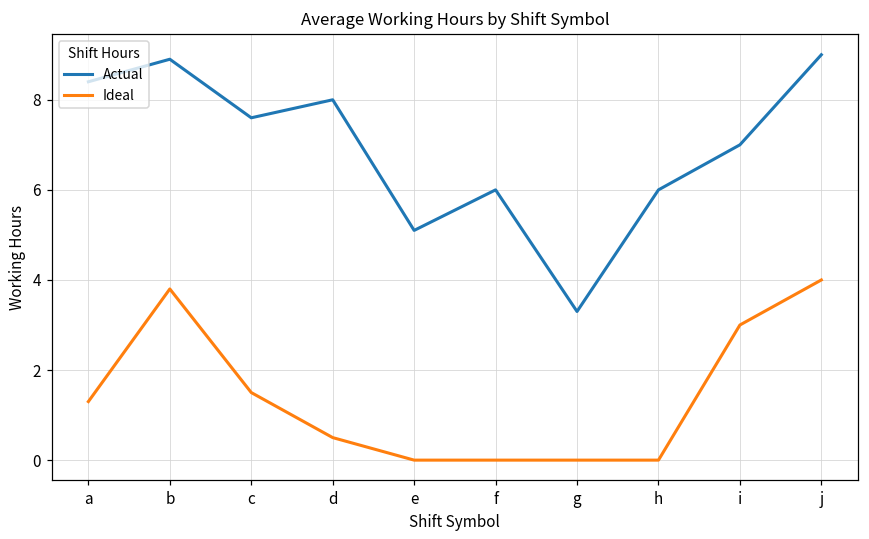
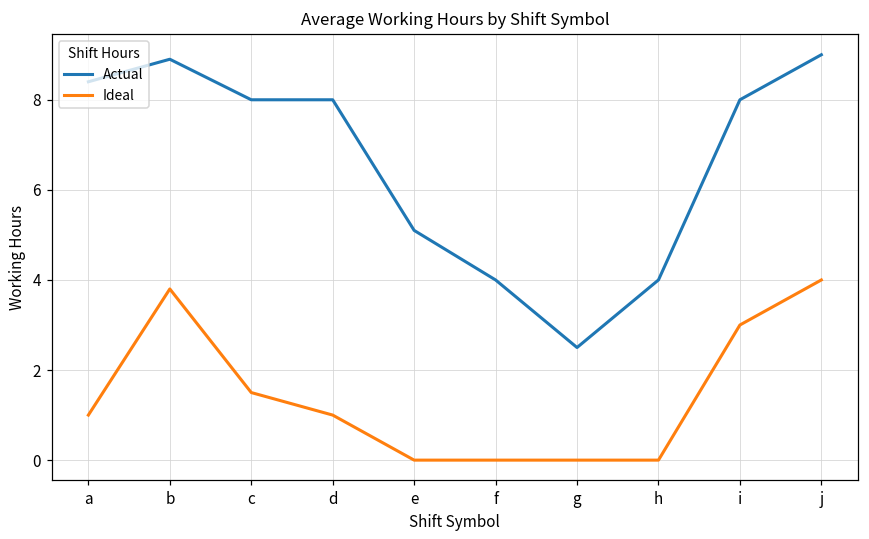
  {
    "Actual": {
      "b": 8.9,
-     "c": 7.6,
+     "c": 8.0,
      "d": 8.0,
      "e": 5.1,
-     "f": 6,
-     "g": 3.3,
-     "h": 6,
-     "i": 7,
+     "f": 4,
+     "g": 2.5,
+     "h": 4,
+     "i": 8,
      "j": 9.0
    },
    "Ideal": {
-     "a": 1.3,
+     "a": 1.0,
      "b": 3.8,
      "c": 1.5,
-     "d": 0.5,
+     "d": 1.0,
      "e": 0.0,
      "f": 0.0,
      "g": 0.0,
      "h": 0.0,
      "i": 3.0,
      "j": 4.0
    }
  }
